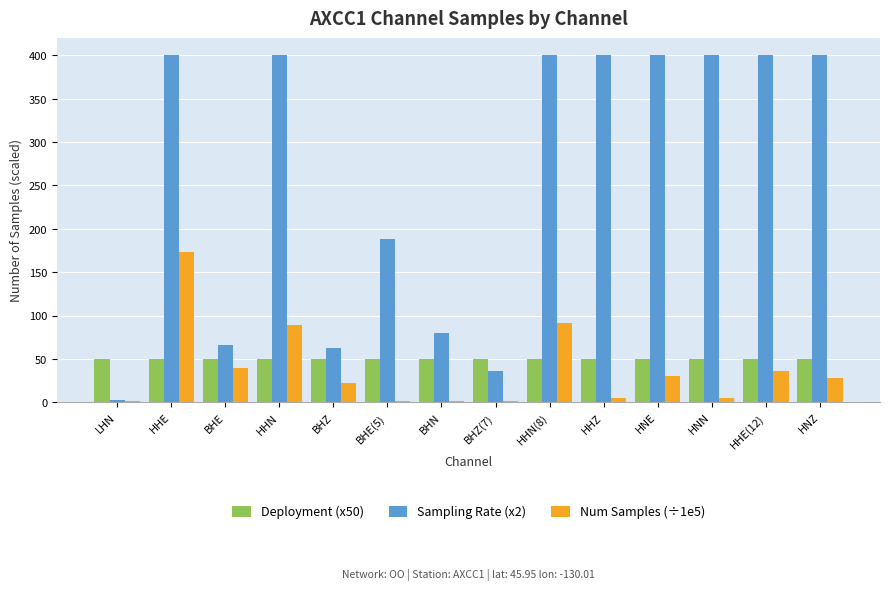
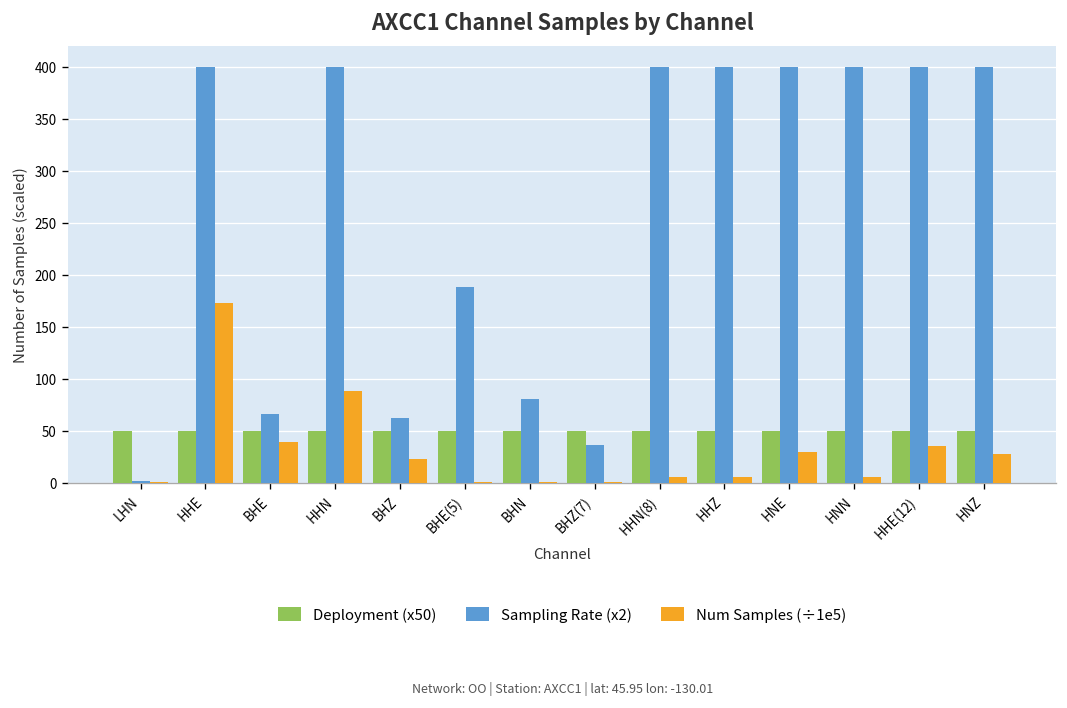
  {
    "Deployment (x50)": {
      "LHN": 50,
      "HHE": 50,
      "BHE": 50,
      "HHN": 50,
      "BHZ": 50,
      "BHE(5)": 50,
      "BHN": 50,
      "BHZ(7)": 50,
      "HHN(8)": 50,
      "HHZ": 50,
      "HNE": 50,
      "HNN": 50,
      "HHE(12)": 50,
      "HNZ": 50
    },
    "Sampling Rate (x2)": {
      "HHE": 400,
      "BHE": 70,
      "HHN": 400,
      "BHZ": 60,
      "BHE(5)": 190,
      "BHN": 80,
      "BHZ(7)": 40,
      "HHN(8)": 400,
      "HHZ": 400,
      "HNE": 400,
      "HNN": 400,
      "HHE(12)": 400,
      "HNZ": 400
    },
    "Num Samples (÷1e5)": {
      "HHE": 170,
      "BHE": 40,
      "HHN": 90,
      "BHZ": 20,
-     "HHN(8)": 90,
+     "HHN(8)": 10,
      "HHZ": 10,
      "HNE": 30,
      "HNN": 10,
      "HHE(12)": 40,
      "HNZ": 30
    }
  }
